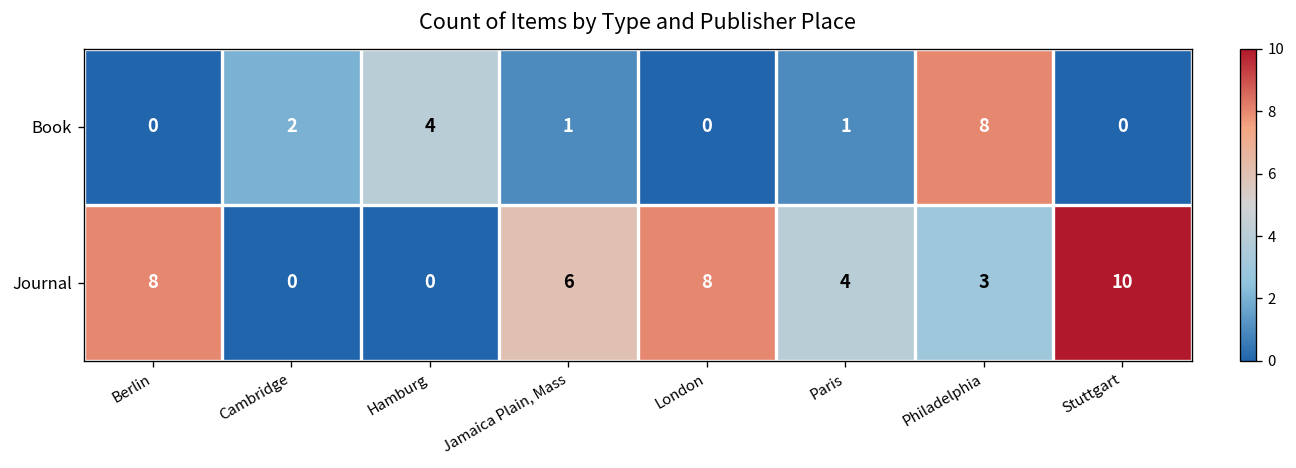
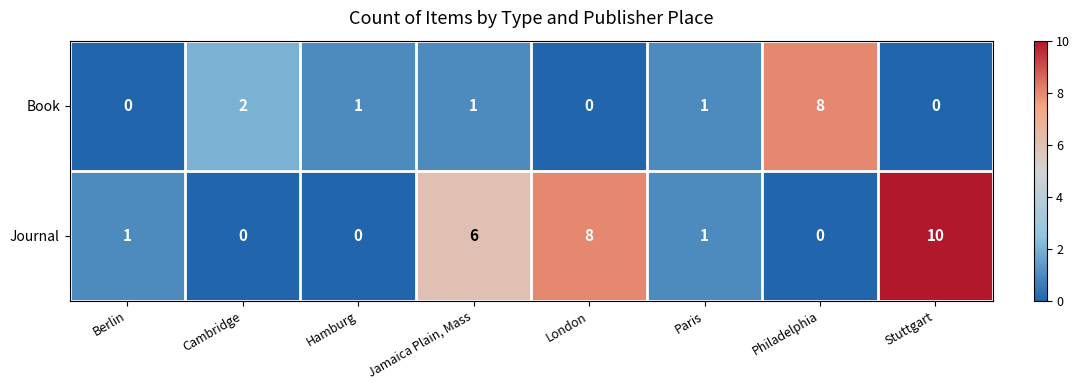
  {
    "Book": {
      "Berlin": 0,
      "Cambridge": 2,
-     "Hamburg": 4,
+     "Hamburg": 1,
      "Jamaica Plain, Mass": 1,
      "London": 0,
      "Paris": 1,
      "Philadelphia": 8,
      "Stuttgart": 0
    },
    "Journal": {
-     "Berlin": 8,
+     "Berlin": 1,
      "Cambridge": 0,
      "Hamburg": 0,
      "Jamaica Plain, Mass": 6,
      "London": 8,
-     "Paris": 4,
-     "Philadelphia": 3,
+     "Paris": 1,
+     "Philadelphia": 0,
      "Stuttgart": 10
    }
  }
